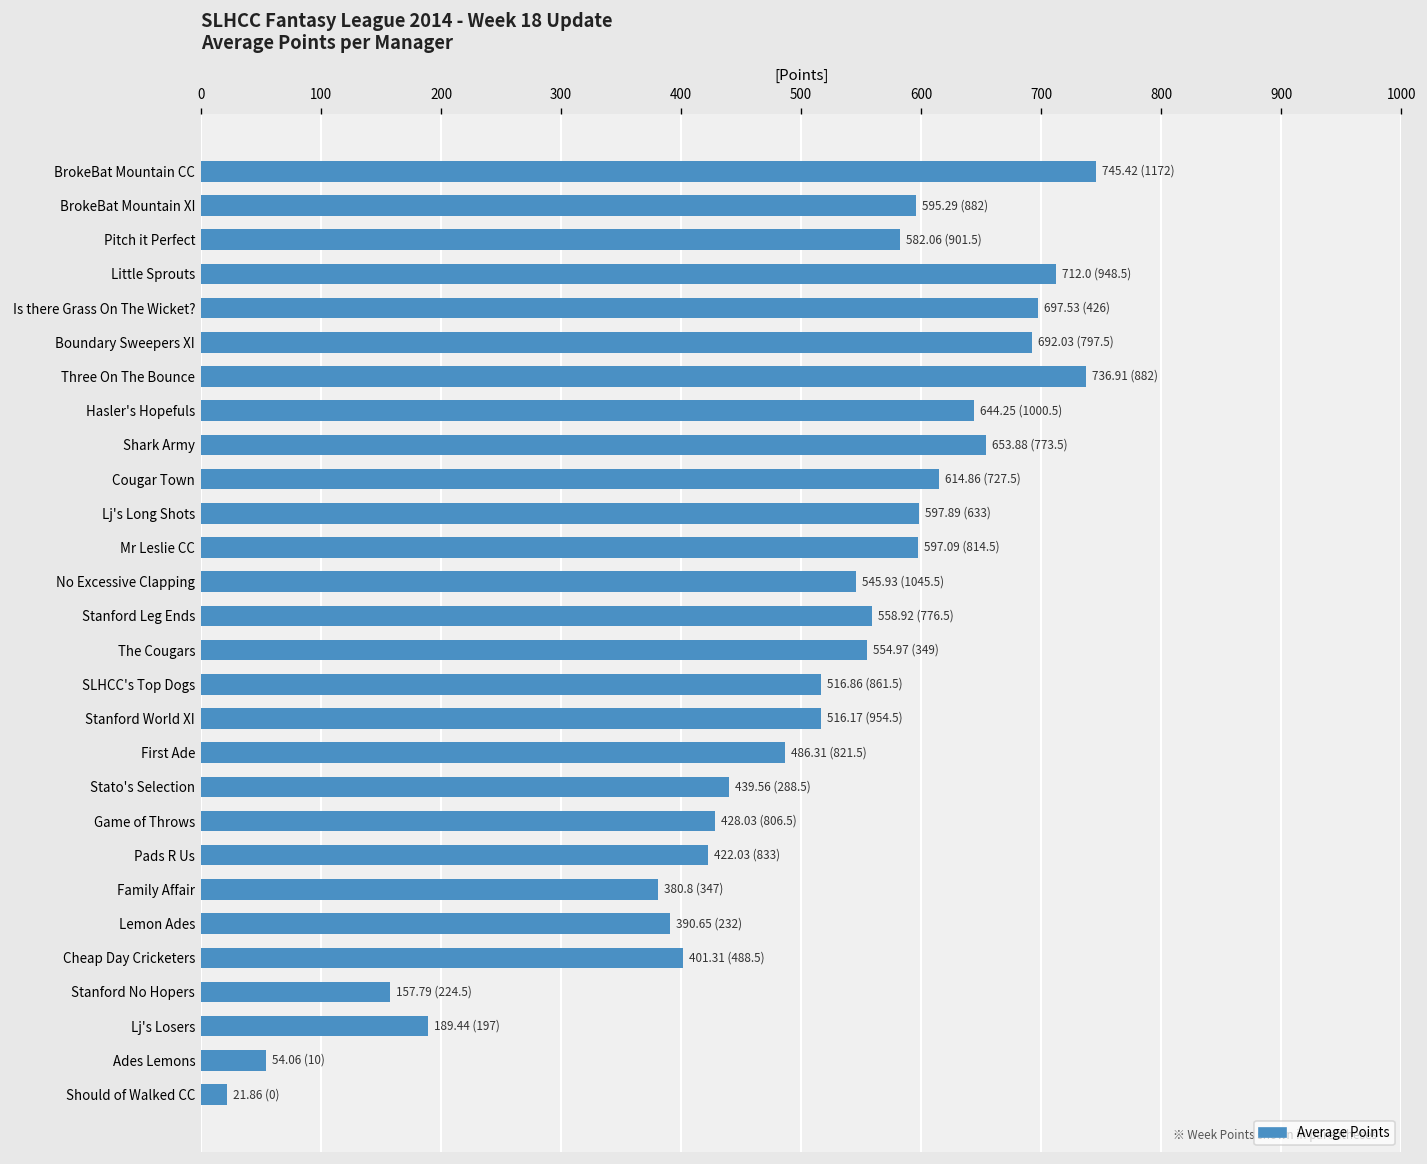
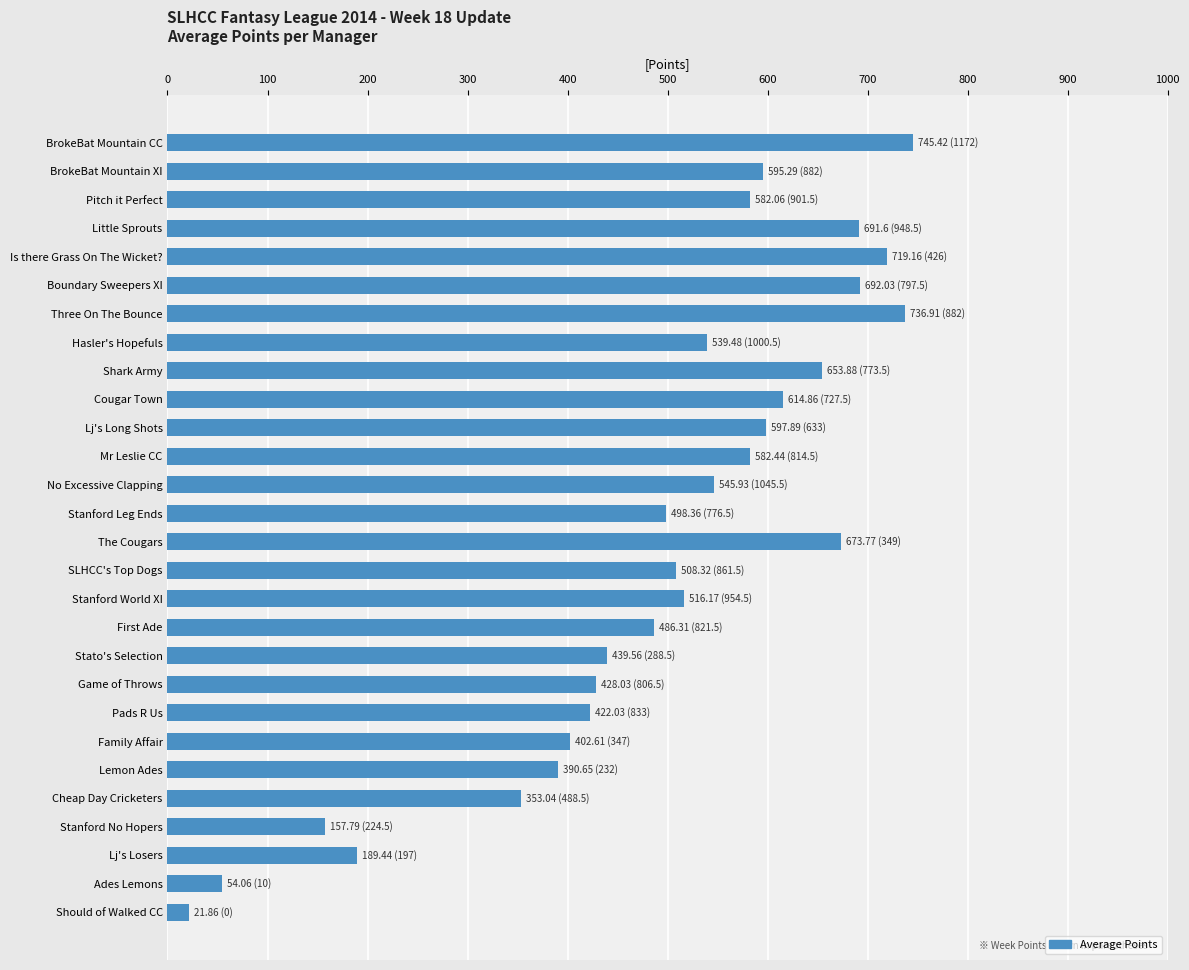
  {
    "BrokeBat Mountain CC": 745.42,
    "BrokeBat Mountain XI": 595.29,
    "Pitch it Perfect": 582.06,
-   "Little Sprouts": 712.0,
-   "Is there Grass On The Wicket?": 697.53,
+   "Little Sprouts": 691.6,
+   "Is there Grass On The Wicket?": 719.16,
    "Boundary Sweepers XI": 692.03,
    "Three On The Bounce": 736.91,
-   "Hasler's Hopefuls": 644.25,
+   "Hasler's Hopefuls": 539.48,
    "Shark Army": 653.88,
    "Cougar Town": 614.86,
    "Lj's Long Shots": 597.89,
-   "Mr Leslie CC": 597.09,
+   "Mr Leslie CC": 582.44,
    "No Excessive Clapping": 545.93,
-   "Stanford Leg Ends": 558.92,
-   "The Cougars": 554.97,
-   "SLHCC's Top Dogs": 516.86,
+   "Stanford Leg Ends": 498.36,
+   "The Cougars": 673.77,
+   "SLHCC's Top Dogs": 508.32,
    "Stanford World XI": 516.17,
    "First Ade": 486.31,
    "Stato's Selection": 439.56,
    "Game of Throws": 428.03,
    "Pads R Us": 422.03,
-   "Family Affair": 380.8,
+   "Family Affair": 402.61,
    "Lemon Ades": 390.65,
-   "Cheap Day Cricketers": 401.31,
+   "Cheap Day Cricketers": 353.04,
    "Stanford No Hopers": 157.79,
    "Lj's Losers": 189.44,
    "Ades Lemons": 54.06,
    "Should of Walked CC": 21.86
  }
